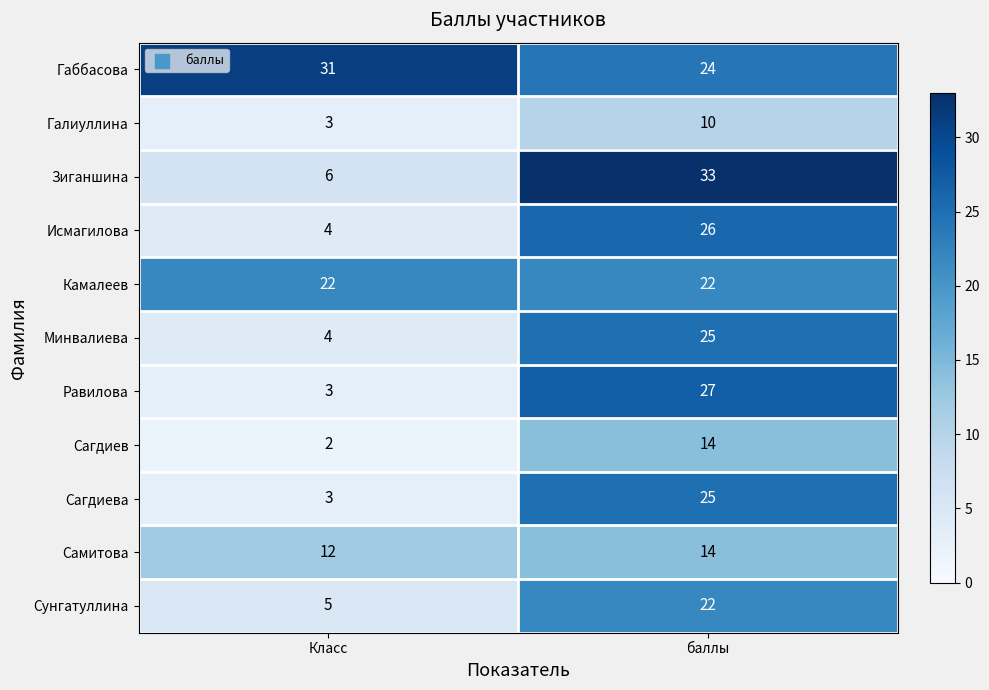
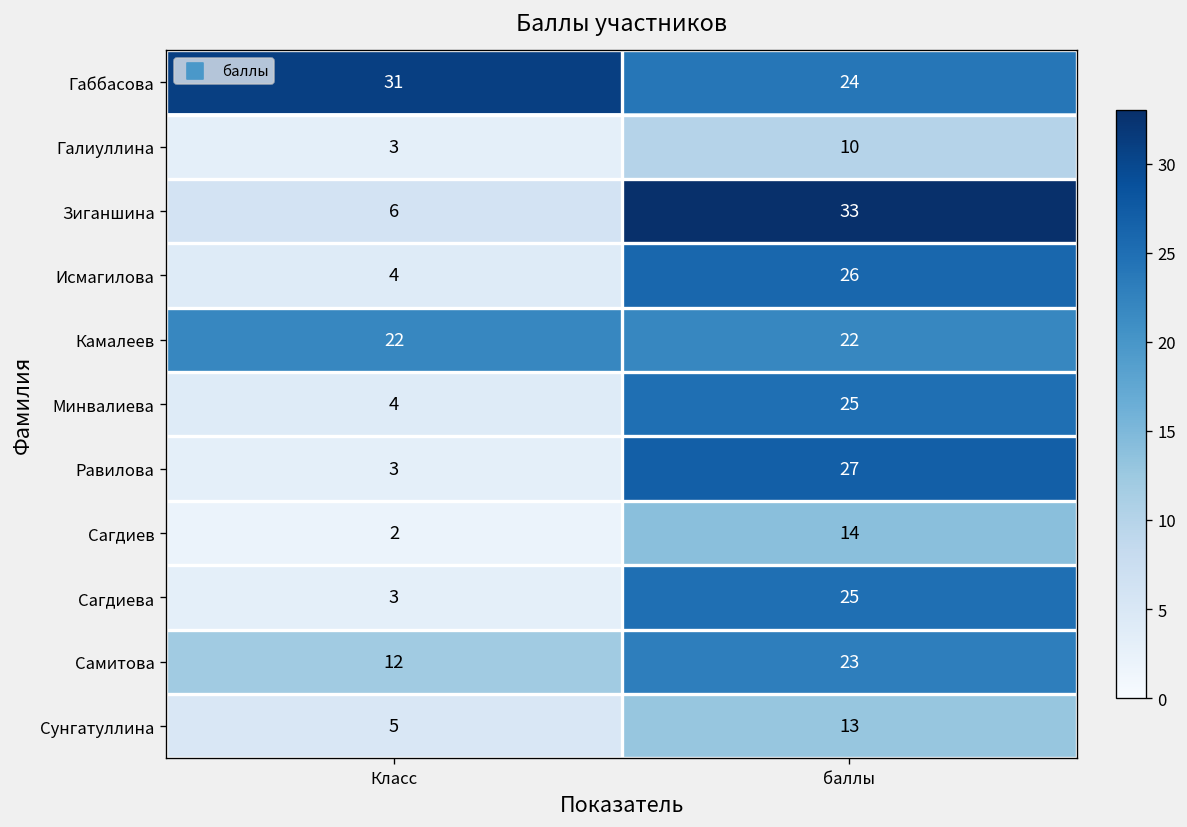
  {
    "Габбасова": {
      "Класс": 31,
      "баллы": 24
    },
    "Галиуллина": {
      "Класс": 3,
      "баллы": 10
    },
    "Зиганшина": {
      "Класс": 6,
      "баллы": 33
    },
    "Исмагилова": {
      "Класс": 4,
      "баллы": 26
    },
    "Камалеев": {
      "Класс": 22,
      "баллы": 22
    },
    "Минвалиева": {
      "Класс": 4,
      "баллы": 25
    },
    "Равилова": {
      "Класс": 3,
      "баллы": 27
    },
    "Сагдиев": {
      "Класс": 2,
      "баллы": 14
    },
    "Сагдиева": {
      "Класс": 3,
      "баллы": 25
    },
    "Самитова": {
      "Класс": 12,
-     "баллы": 14
+     "баллы": 23
    },
    "Сунгатуллина": {
      "Класс": 5,
-     "баллы": 22
+     "баллы": 13
    }
  }
